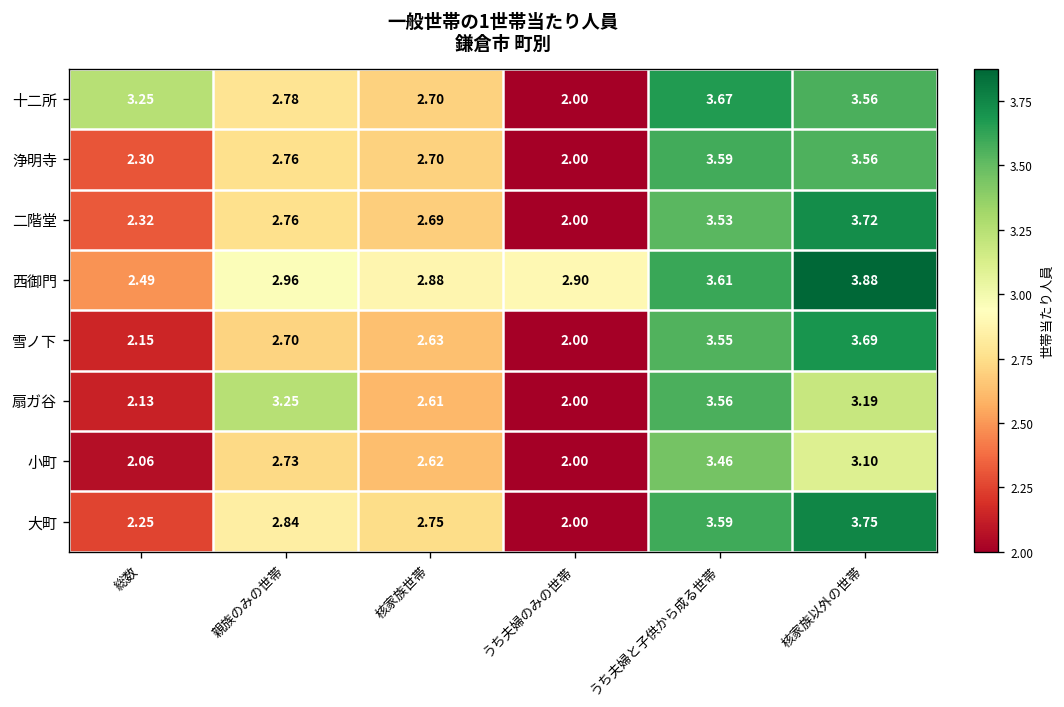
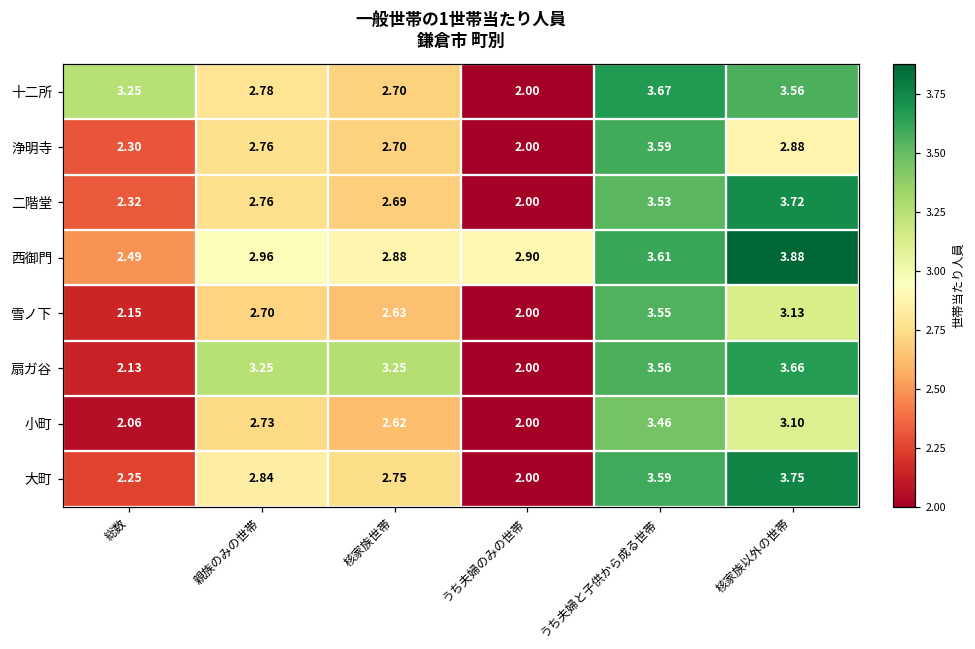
  {
    "十二所": {
      "総数": 3.25,
      "親族のみの世帯": 2.78,
      "核家族世帯": 2.70,
      "うち夫婦のみの世帯": 2.00,
      "うち夫婦と子供から成る世帯": 3.67,
      "核家族以外の世帯": 3.56
    },
    "浄明寺": {
      "総数": 2.30,
      "親族のみの世帯": 2.76,
      "核家族世帯": 2.70,
      "うち夫婦のみの世帯": 2.00,
      "うち夫婦と子供から成る世帯": 3.59,
-     "核家族以外の世帯": 3.56
+     "核家族以外の世帯": 2.88
    },
    "二階堂": {
      "総数": 2.32,
      "親族のみの世帯": 2.76,
      "核家族世帯": 2.69,
      "うち夫婦のみの世帯": 2.00,
      "うち夫婦と子供から成る世帯": 3.53,
      "核家族以外の世帯": 3.72
    },
    "西御門": {
      "総数": 2.49,
      "親族のみの世帯": 2.96,
      "核家族世帯": 2.88,
      "うち夫婦のみの世帯": 2.90,
      "うち夫婦と子供から成る世帯": 3.61,
      "核家族以外の世帯": 3.88
    },
    "雪ノ下": {
      "総数": 2.15,
      "親族のみの世帯": 2.70,
      "核家族世帯": 2.63,
      "うち夫婦のみの世帯": 2.00,
      "うち夫婦と子供から成る世帯": 3.55,
-     "核家族以外の世帯": 3.69
+     "核家族以外の世帯": 3.13
    },
    "扇ガ谷": {
      "総数": 2.13,
      "親族のみの世帯": 3.25,
-     "核家族世帯": 2.61,
+     "核家族世帯": 3.25,
      "うち夫婦のみの世帯": 2.00,
      "うち夫婦と子供から成る世帯": 3.56,
-     "核家族以外の世帯": 3.19
+     "核家族以外の世帯": 3.66
    },
    "小町": {
      "総数": 2.06,
      "親族のみの世帯": 2.73,
      "核家族世帯": 2.62,
      "うち夫婦のみの世帯": 2.00,
      "うち夫婦と子供から成る世帯": 3.46,
      "核家族以外の世帯": 3.10
    },
    "大町": {
      "総数": 2.25,
      "親族のみの世帯": 2.84,
      "核家族世帯": 2.75,
      "うち夫婦のみの世帯": 2.00,
      "うち夫婦と子供から成る世帯": 3.59,
      "核家族以外の世帯": 3.75
    }
  }
